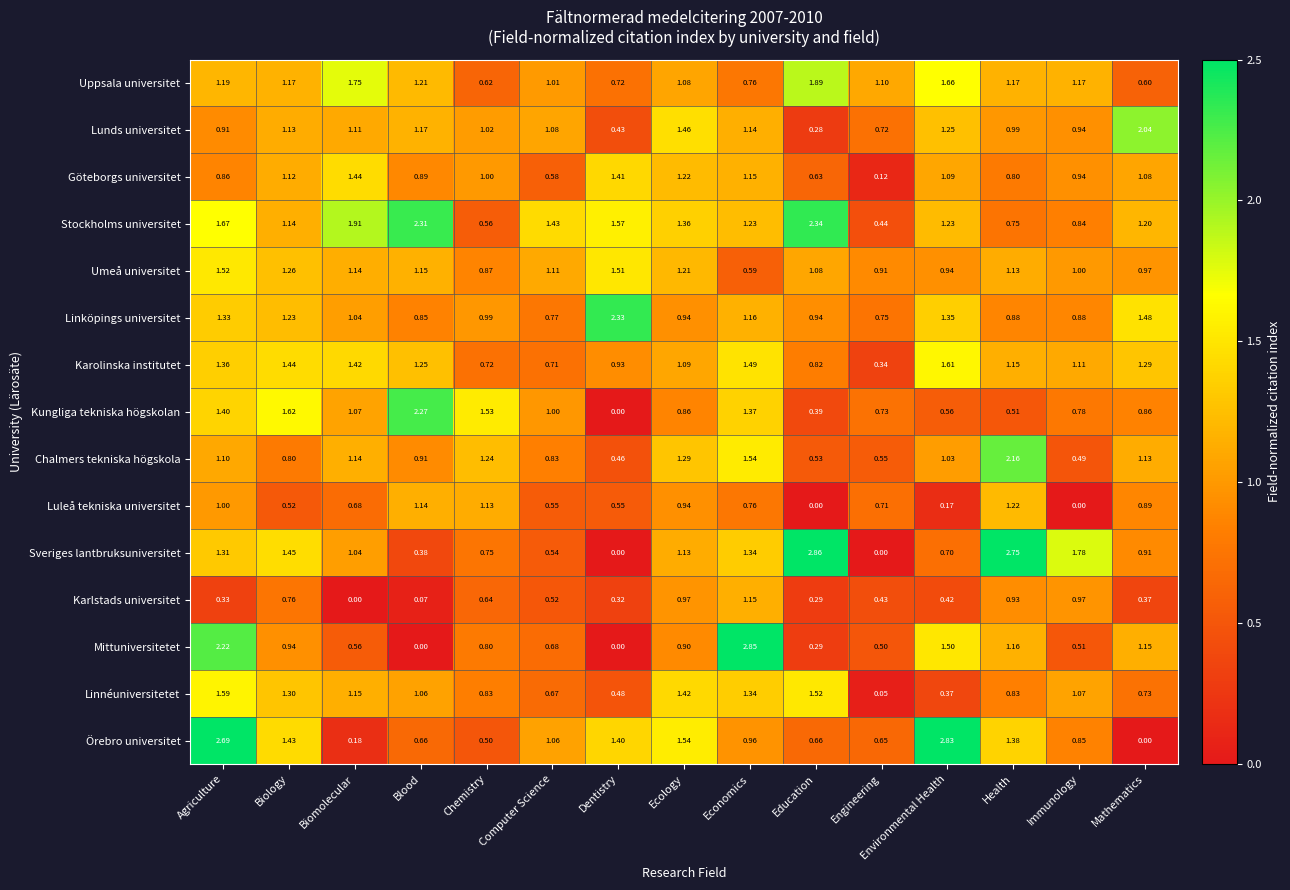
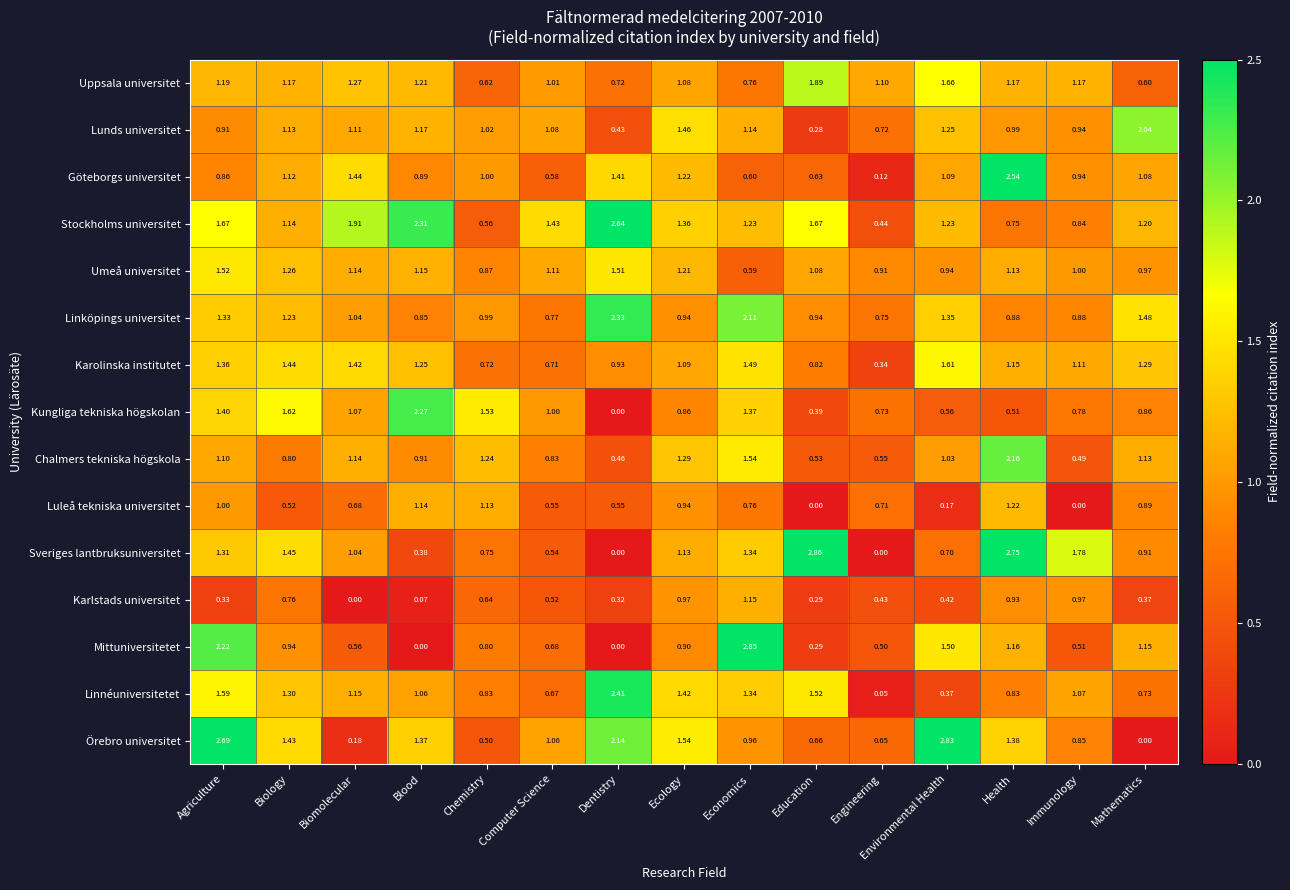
  {
    "Uppsala universitet": {
      "Agriculture": 1.19,
      "Biology": 1.17,
-     "Biomolecular": 1.75,
+     "Biomolecular": 1.27,
      "Blood": 1.21,
      "Chemistry": 0.62,
      "Computer Science": 1.01,
      "Dentistry": 0.72,
      "Ecology": 1.08,
      "Economics": 0.76,
      "Education": 1.89,
      "Engineering": 1.10,
      "Environmental Health": 1.66,
      "Health": 1.17,
      "Immunology": 1.17,
      "Mathematics": 0.60
    },
    "Göteborgs universitet": {
      "Agriculture": 0.86,
      "Biology": 1.12,
      "Biomolecular": 1.44,
      "Blood": 0.89,
      "Chemistry": 1.00,
      "Computer Science": 0.58,
      "Dentistry": 1.41,
      "Ecology": 1.22,
-     "Economics": 1.15,
+     "Economics": 0.60,
      "Education": 0.63,
      "Engineering": 0.12,
      "Environmental Health": 1.09,
-     "Health": 0.80,
+     "Health": 2.54,
      "Immunology": 0.94,
      "Mathematics": 1.08
    },
    "Stockholms universitet": {
      "Agriculture": 1.67,
      "Biology": 1.14,
      "Biomolecular": 1.91,
      "Blood": 2.31,
      "Chemistry": 0.56,
      "Computer Science": 1.43,
-     "Dentistry": 1.57,
+     "Dentistry": 2.64,
      "Ecology": 1.36,
      "Economics": 1.23,
-     "Education": 2.34,
+     "Education": 1.67,
      "Engineering": 0.44,
      "Environmental Health": 1.23,
      "Health": 0.75,
      "Immunology": 0.84,
      "Mathematics": 1.20
    },
    "Linköpings universitet": {
      "Agriculture": 1.33,
      "Biology": 1.23,
      "Biomolecular": 1.04,
      "Blood": 0.85,
      "Chemistry": 0.99,
      "Computer Science": 0.77,
      "Dentistry": 2.33,
      "Ecology": 0.94,
-     "Economics": 1.16,
+     "Economics": 2.11,
      "Education": 0.94,
      "Engineering": 0.75,
      "Environmental Health": 1.35,
      "Health": 0.88,
      "Immunology": 0.88,
      "Mathematics": 1.48
    },
    "Linnéuniversitetet": {
      "Agriculture": 1.59,
      "Biology": 1.30,
      "Biomolecular": 1.15,
      "Blood": 1.06,
      "Chemistry": 0.83,
      "Computer Science": 0.67,
-     "Dentistry": 0.48,
+     "Dentistry": 2.41,
      "Ecology": 1.42,
      "Economics": 1.34,
      "Education": 1.52,
      "Engineering": 0.05,
      "Environmental Health": 0.37,
      "Health": 0.83,
      "Immunology": 1.07,
      "Mathematics": 0.73
    },
    "Örebro universitet": {
      "Agriculture": 2.69,
      "Biology": 1.43,
      "Biomolecular": 0.18,
-     "Blood": 0.66,
+     "Blood": 1.37,
      "Chemistry": 0.50,
      "Computer Science": 1.06,
-     "Dentistry": 1.40,
+     "Dentistry": 2.14,
      "Ecology": 1.54,
      "Economics": 0.96,
      "Education": 0.66,
      "Engineering": 0.65,
      "Environmental Health": 2.83,
      "Health": 1.38,
      "Immunology": 0.85,
      "Mathematics": 0.00
    }
  }
